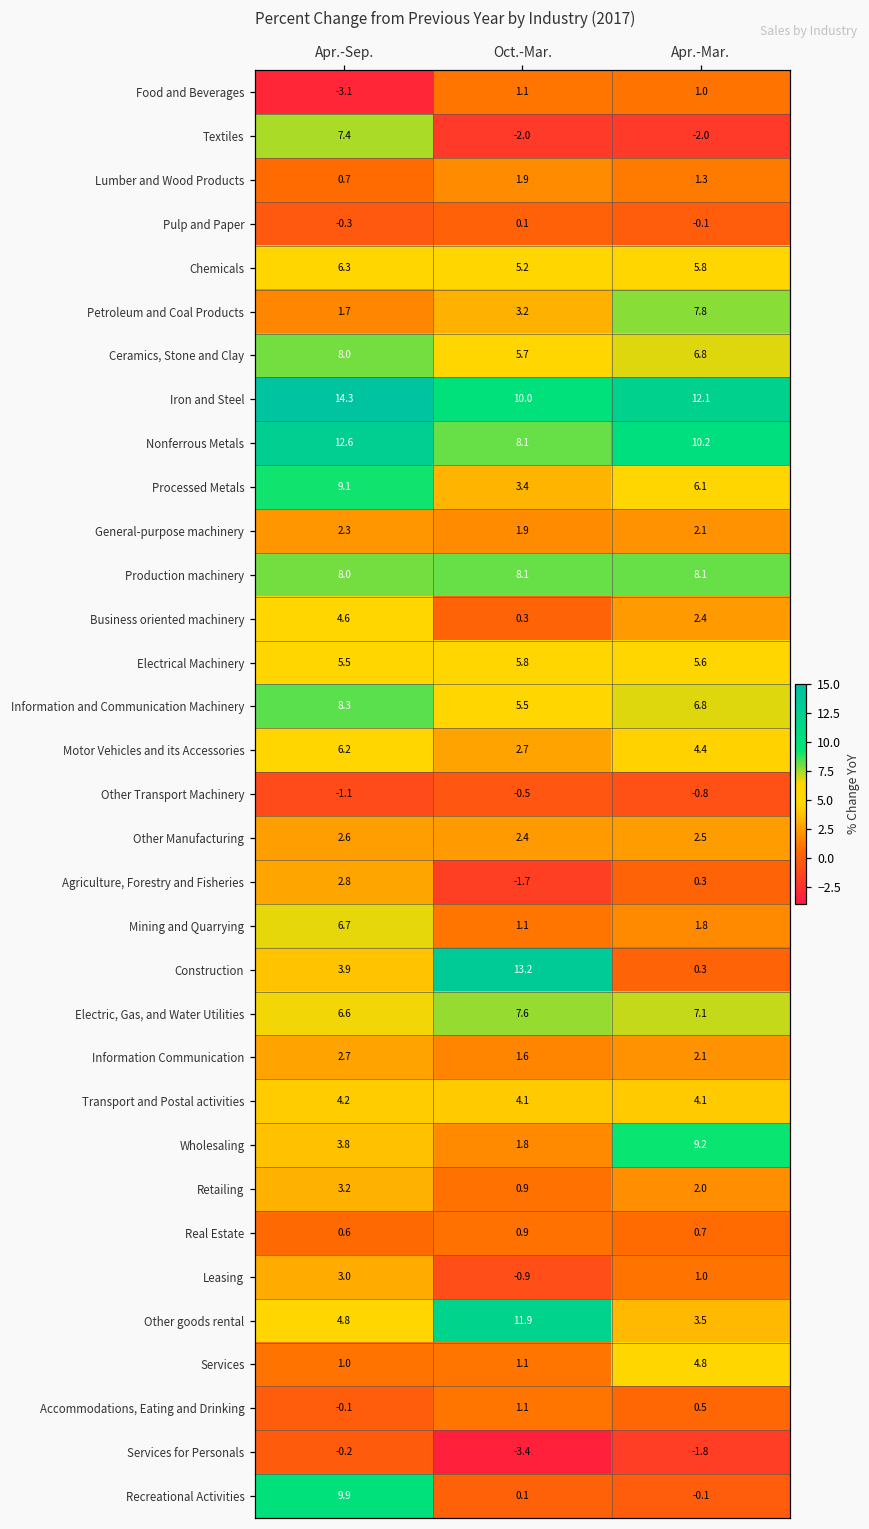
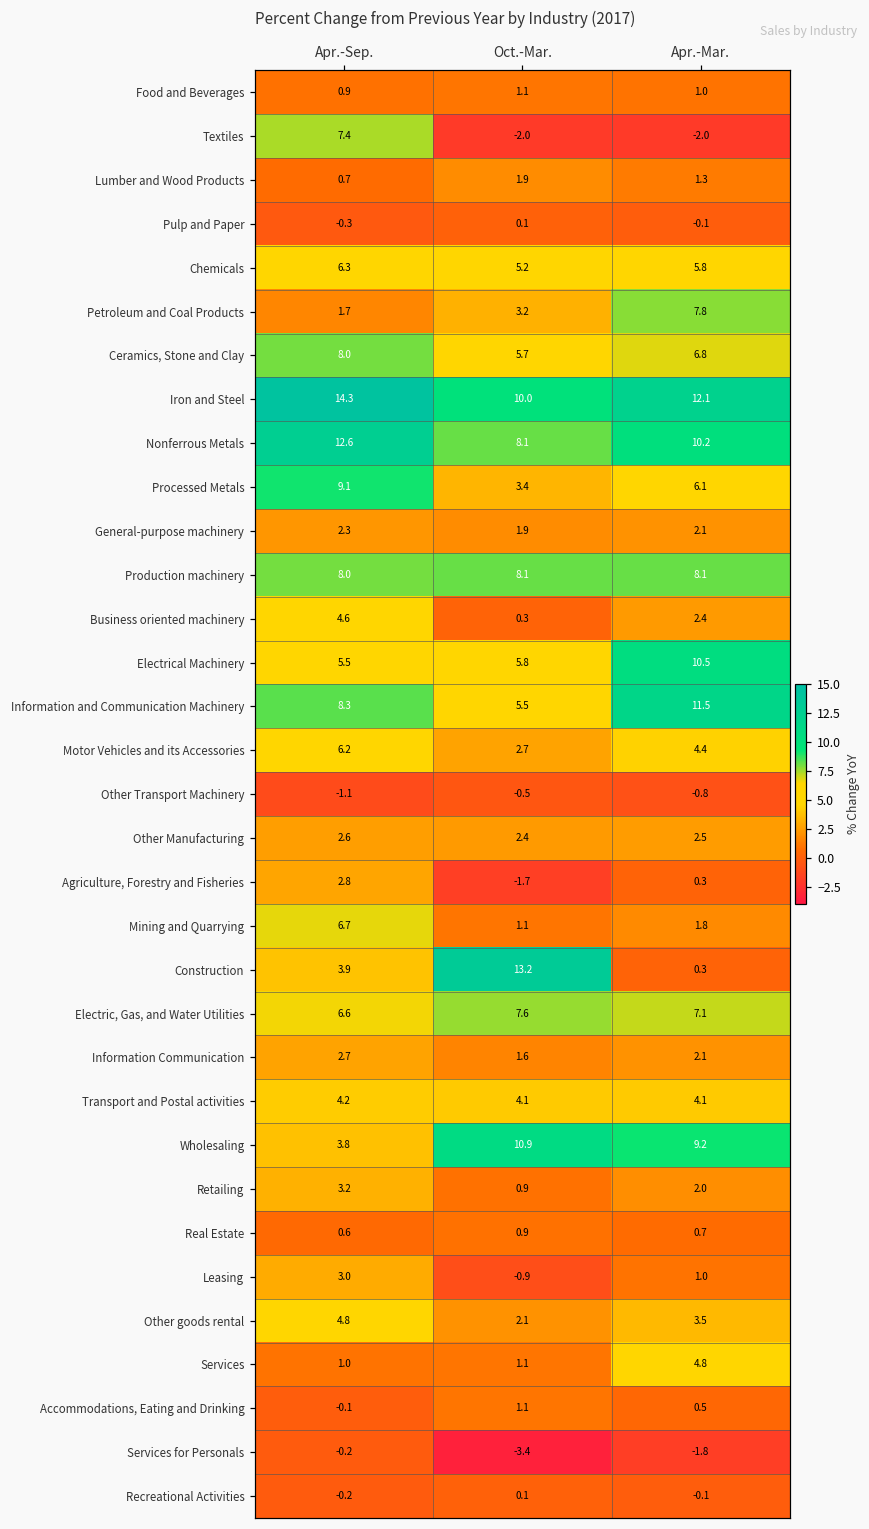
  {
    "Food and Beverages": {
-     "Apr.-Sep.": -3.1,
+     "Apr.-Sep.": 0.9,
      "Oct.-Mar.": 1.1,
      "Apr.-Mar.": 1.0
    },
    "Textiles": {
      "Apr.-Sep.": 7.4,
      "Oct.-Mar.": -2.0,
      "Apr.-Mar.": -2.0
    },
    "Lumber and Wood Products": {
      "Apr.-Sep.": 0.7,
      "Oct.-Mar.": 1.9,
      "Apr.-Mar.": 1.3
    },
    "Pulp and Paper": {
      "Apr.-Sep.": -0.3,
      "Oct.-Mar.": 0.1,
      "Apr.-Mar.": -0.1
    },
    "Chemicals": {
      "Apr.-Sep.": 6.3,
      "Oct.-Mar.": 5.2,
      "Apr.-Mar.": 5.8
    },
    "Petroleum and Coal Products": {
      "Apr.-Sep.": 1.7,
      "Oct.-Mar.": 3.2,
      "Apr.-Mar.": 7.8
    },
    "Ceramics, Stone and Clay": {
      "Apr.-Sep.": 8.0,
      "Oct.-Mar.": 5.7,
      "Apr.-Mar.": 6.8
    },
    "Iron and Steel": {
      "Apr.-Sep.": 14.3,
      "Oct.-Mar.": 10.0,
      "Apr.-Mar.": 12.1
    },
    "Nonferrous Metals": {
      "Apr.-Sep.": 12.6,
      "Oct.-Mar.": 8.1,
      "Apr.-Mar.": 10.2
    },
    "Processed Metals": {
      "Apr.-Sep.": 9.1,
      "Oct.-Mar.": 3.4,
      "Apr.-Mar.": 6.1
    },
    "General-purpose machinery": {
      "Apr.-Sep.": 2.3,
      "Oct.-Mar.": 1.9,
      "Apr.-Mar.": 2.1
    },
    "Production machinery": {
      "Apr.-Sep.": 8.0,
      "Oct.-Mar.": 8.1,
      "Apr.-Mar.": 8.1
    },
    "Business oriented machinery": {
      "Apr.-Sep.": 4.6,
      "Oct.-Mar.": 0.3,
      "Apr.-Mar.": 2.4
    },
    "Electrical Machinery": {
      "Apr.-Sep.": 5.5,
      "Oct.-Mar.": 5.8,
-     "Apr.-Mar.": 5.6
+     "Apr.-Mar.": 10.5
    },
    "Information and Communication Machinery": {
      "Apr.-Sep.": 8.3,
      "Oct.-Mar.": 5.5,
-     "Apr.-Mar.": 6.8
+     "Apr.-Mar.": 11.5
    },
    "Motor Vehicles and its Accessories": {
      "Apr.-Sep.": 6.2,
      "Oct.-Mar.": 2.7,
      "Apr.-Mar.": 4.4
    },
    "Other Transport Machinery": {
      "Apr.-Sep.": -1.1,
      "Oct.-Mar.": -0.5,
      "Apr.-Mar.": -0.8
    },
    "Other Manufacturing": {
      "Apr.-Sep.": 2.6,
      "Oct.-Mar.": 2.4,
      "Apr.-Mar.": 2.5
    },
    "Agriculture, Forestry and Fisheries": {
      "Apr.-Sep.": 2.8,
      "Oct.-Mar.": -1.7,
      "Apr.-Mar.": 0.3
    },
    "Mining and Quarrying": {
      "Apr.-Sep.": 6.7,
      "Oct.-Mar.": 1.1,
      "Apr.-Mar.": 1.8
    },
    "Construction": {
      "Apr.-Sep.": 3.9,
      "Oct.-Mar.": 13.2,
      "Apr.-Mar.": 0.3
    },
    "Electric, Gas, and Water Utilities": {
      "Apr.-Sep.": 6.6,
      "Oct.-Mar.": 7.6,
      "Apr.-Mar.": 7.1
    },
    "Information Communication": {
      "Apr.-Sep.": 2.7,
      "Oct.-Mar.": 1.6,
      "Apr.-Mar.": 2.1
    },
    "Transport and Postal activities": {
      "Apr.-Sep.": 4.2,
      "Oct.-Mar.": 4.1,
      "Apr.-Mar.": 4.1
    },
    "Wholesaling": {
      "Apr.-Sep.": 3.8,
-     "Oct.-Mar.": 1.8,
+     "Oct.-Mar.": 10.9,
      "Apr.-Mar.": 9.2
    },
    "Retailing": {
      "Apr.-Sep.": 3.2,
      "Oct.-Mar.": 0.9,
      "Apr.-Mar.": 2.0
    },
    "Real Estate": {
      "Apr.-Sep.": 0.6,
      "Oct.-Mar.": 0.9,
      "Apr.-Mar.": 0.7
    },
    "Leasing": {
      "Apr.-Sep.": 3.0,
      "Oct.-Mar.": -0.9,
      "Apr.-Mar.": 1.0
    },
    "Other goods rental": {
      "Apr.-Sep.": 4.8,
-     "Oct.-Mar.": 11.9,
+     "Oct.-Mar.": 2.1,
      "Apr.-Mar.": 3.5
    },
    "Services": {
      "Apr.-Sep.": 1.0,
      "Oct.-Mar.": 1.1,
      "Apr.-Mar.": 4.8
    },
    "Accommodations, Eating and Drinking": {
      "Apr.-Sep.": -0.1,
      "Oct.-Mar.": 1.1,
      "Apr.-Mar.": 0.5
    },
    "Services for Personals": {
      "Apr.-Sep.": -0.2,
      "Oct.-Mar.": -3.4,
      "Apr.-Mar.": -1.8
    },
    "Recreational Activities": {
-     "Apr.-Sep.": 9.9,
+     "Apr.-Sep.": -0.2,
      "Oct.-Mar.": 0.1,
      "Apr.-Mar.": -0.1
    }
  }
